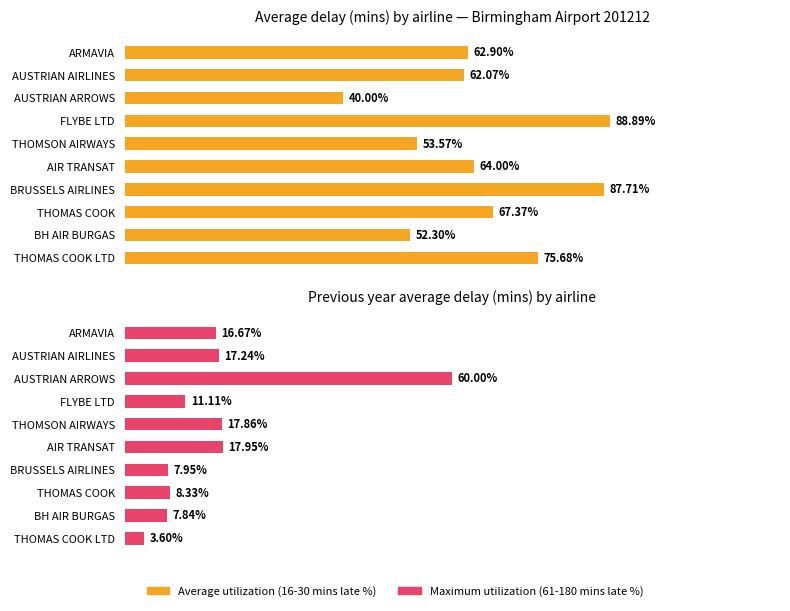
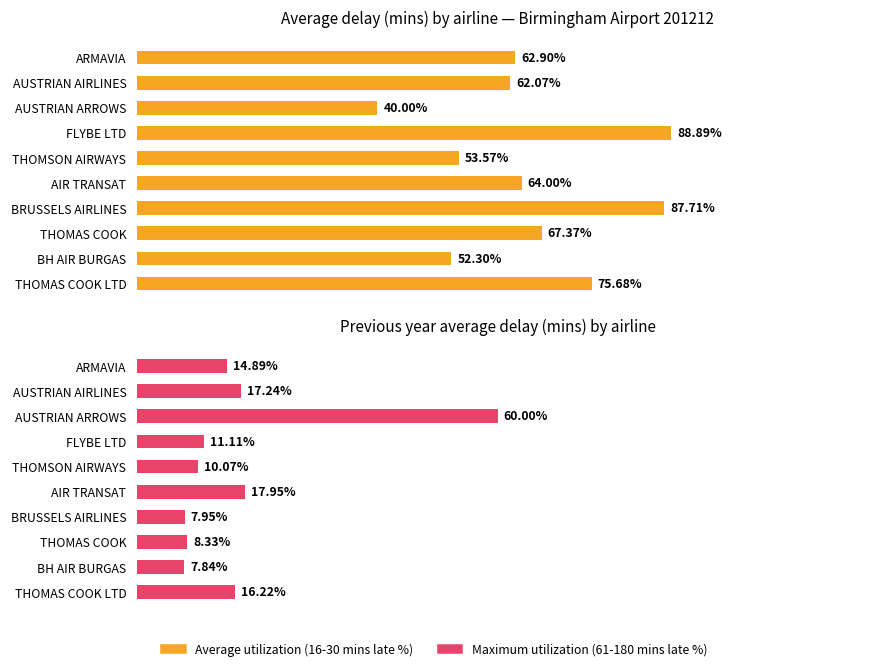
  {
    "Average delay (mins) by airline — Birmingham Airport 201212": {
      "ARMAVIA": "62.90%",
      "AUSTRIAN AIRLINES": "62.07%",
      "AUSTRIAN ARROWS": "40.00%",
      "FLYBE LTD": "88.89%",
      "THOMSON AIRWAYS": "53.57%",
      "AIR TRANSAT": "64.00%",
      "BRUSSELS AIRLINES": "87.71%",
      "THOMAS COOK": "67.37%",
      "BH AIR BURGAS": "52.30%",
      "THOMAS COOK LTD": "75.68%"
    },
    "Previous year average delay (mins) by airline": {
-     "ARMAVIA": "16.67%",
+     "ARMAVIA": "14.89%",
      "AUSTRIAN AIRLINES": "17.24%",
      "AUSTRIAN ARROWS": "60.00%",
      "FLYBE LTD": "11.11%",
-     "THOMSON AIRWAYS": "17.86%",
+     "THOMSON AIRWAYS": "10.07%",
      "AIR TRANSAT": "17.95%",
      "BRUSSELS AIRLINES": "7.95%",
      "THOMAS COOK": "8.33%",
      "BH AIR BURGAS": "7.84%",
-     "THOMAS COOK LTD": "3.60%"
+     "THOMAS COOK LTD": "16.22%"
    }
  }
